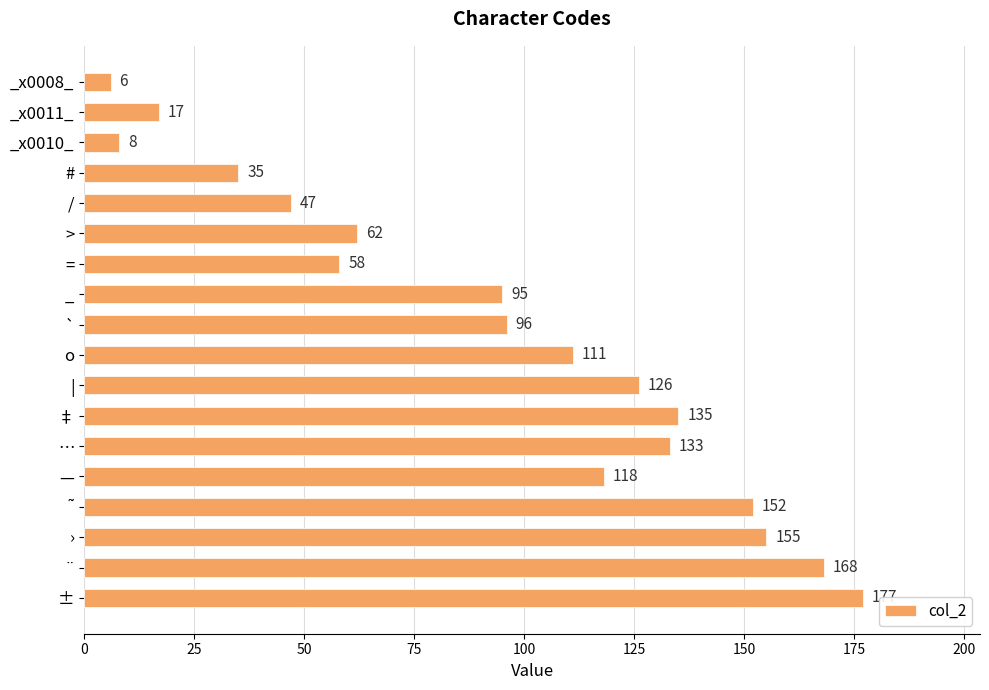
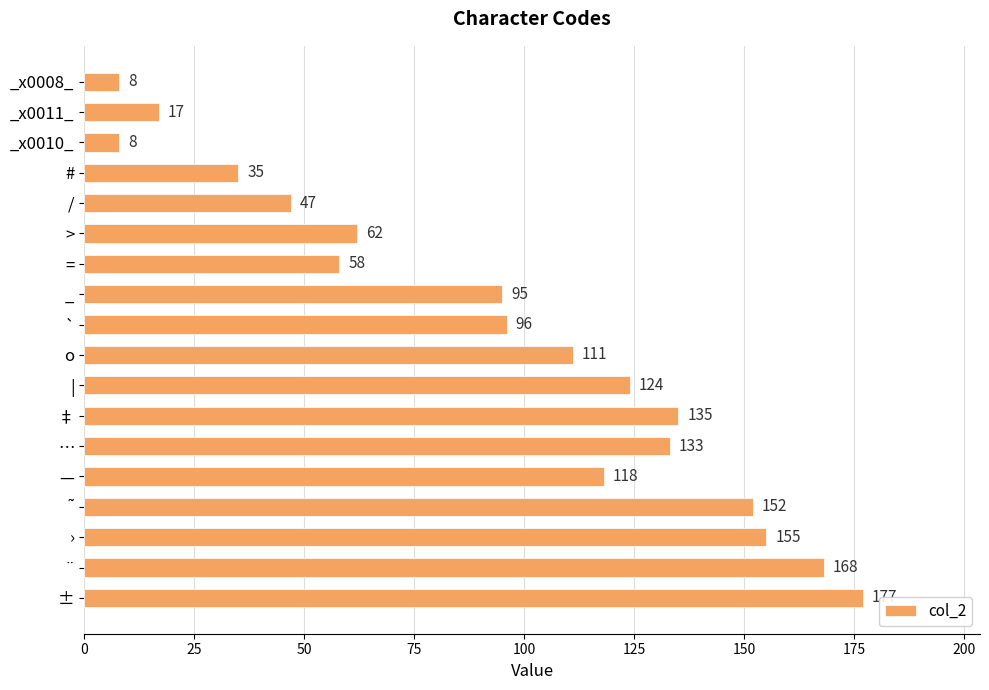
  {
-   "_x0008_": 6,
+   "_x0008_": 8,
    "_x0011_": 17,
    "_x0010_": 8,
    "#": 35,
    "/": 47,
    ">": 62,
    "=": 58,
    "_": 95,
    "`": 96,
    "o": 111,
-   "|": 126,
+   "|": 124,
    "‡": 135,
    "…": 133,
    "—": 118,
    "˜": 152,
    "›": 155,
    "¨": 168
  }
